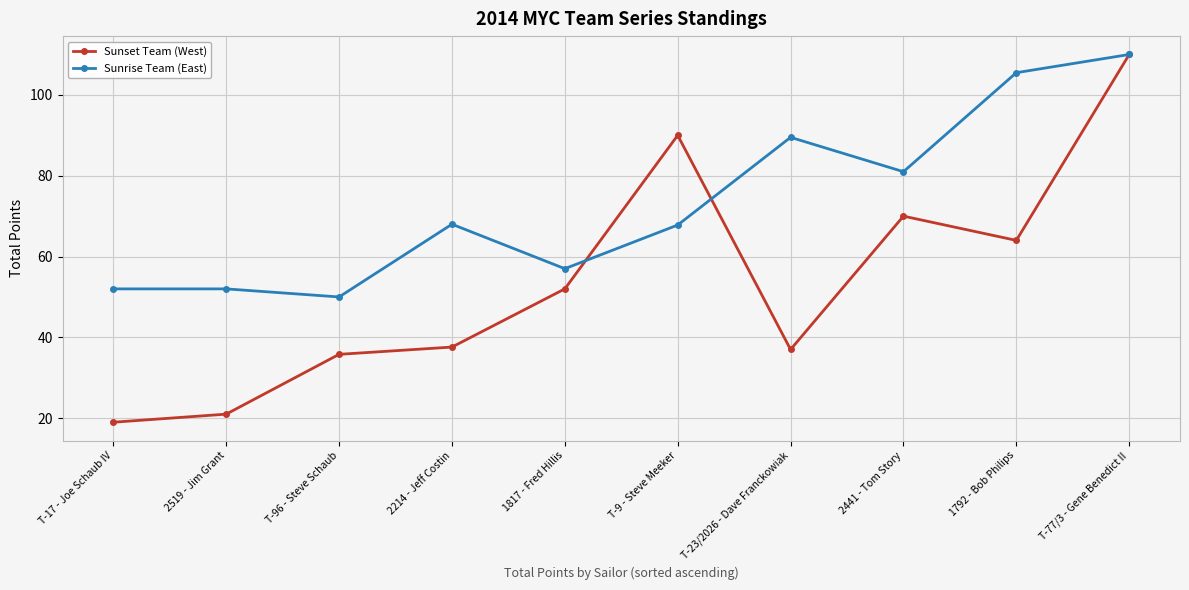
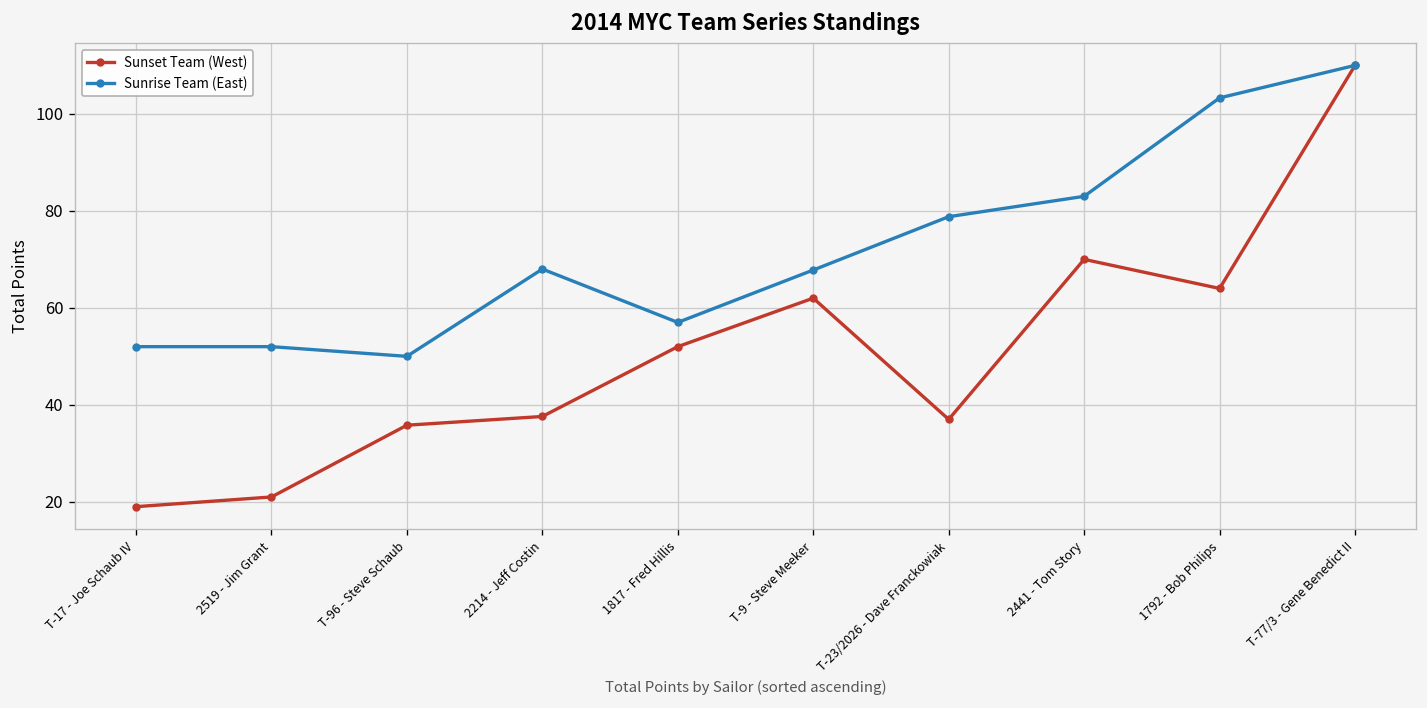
  {
    "Sunset Team (West)": {
      "T-17 - Joe Schaub IV": 19,
      "2519 - Jim Grant": 21,
      "T-96 - Steve Schaub": 36,
      "2214 - Jeff Costin": 38,
      "1817 - Fred Hillis": 52,
-     "T-9 - Steve Meeker": 90,
+     "T-9 - Steve Meeker": 62,
      "T-23/2026 - Dave Franckowiak": 37,
      "2441 - Tom Story": 70,
      "1792 - Bob Philips": 64
    },
    "Sunrise Team (East)": {
      "T-17 - Joe Schaub IV": 52,
      "2519 - Jim Grant": 52,
      "T-96 - Steve Schaub": 50,
      "2214 - Jeff Costin": 68,
      "1817 - Fred Hillis": 57,
      "T-9 - Steve Meeker": 68,
-     "T-23/2026 - Dave Franckowiak": 90,
-     "2441 - Tom Story": 81,
-     "1792 - Bob Philips": 106
+     "T-23/2026 - Dave Franckowiak": 79,
+     "2441 - Tom Story": 83,
+     "1792 - Bob Philips": 103
    }
  }
